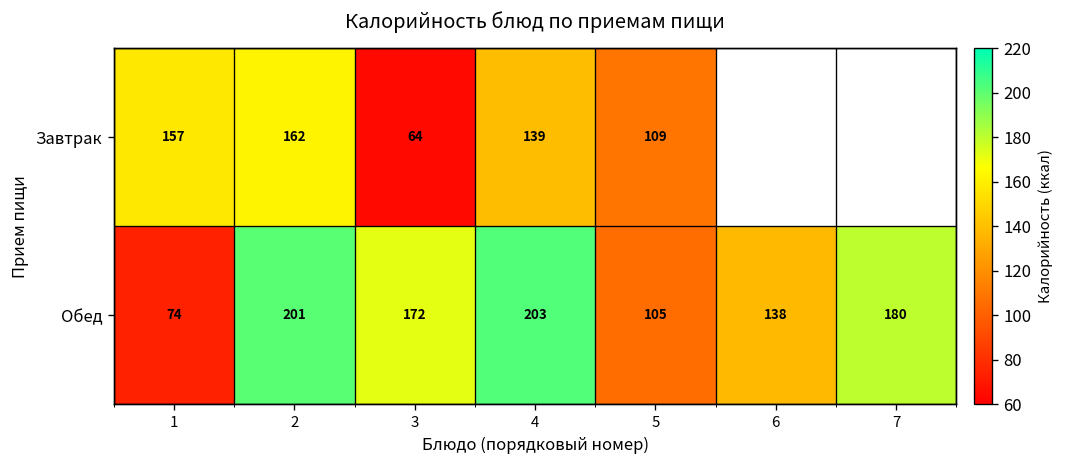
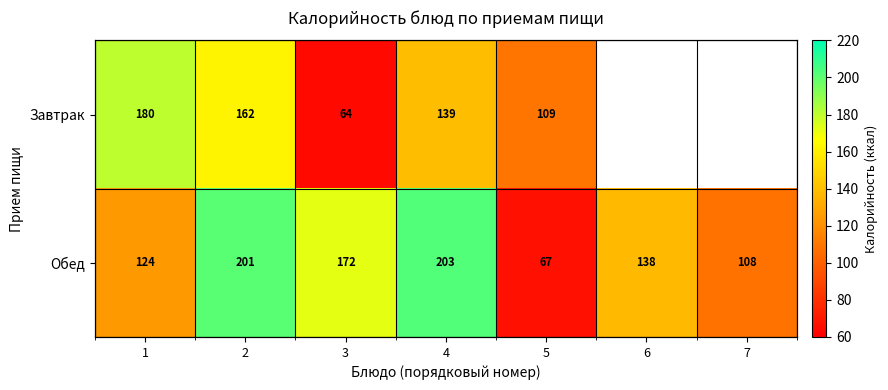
  {
    "Завтрак": {
-     "1": 157,
+     "1": 180,
      "2": 162,
      "3": 64,
      "4": 139,
      "5": 109
    },
    "Обед": {
-     "1": 74,
+     "1": 124,
      "2": 201,
      "3": 172,
      "4": 203,
-     "5": 105,
+     "5": 67,
      "6": 138,
-     "7": 180
+     "7": 108
    }
  }
